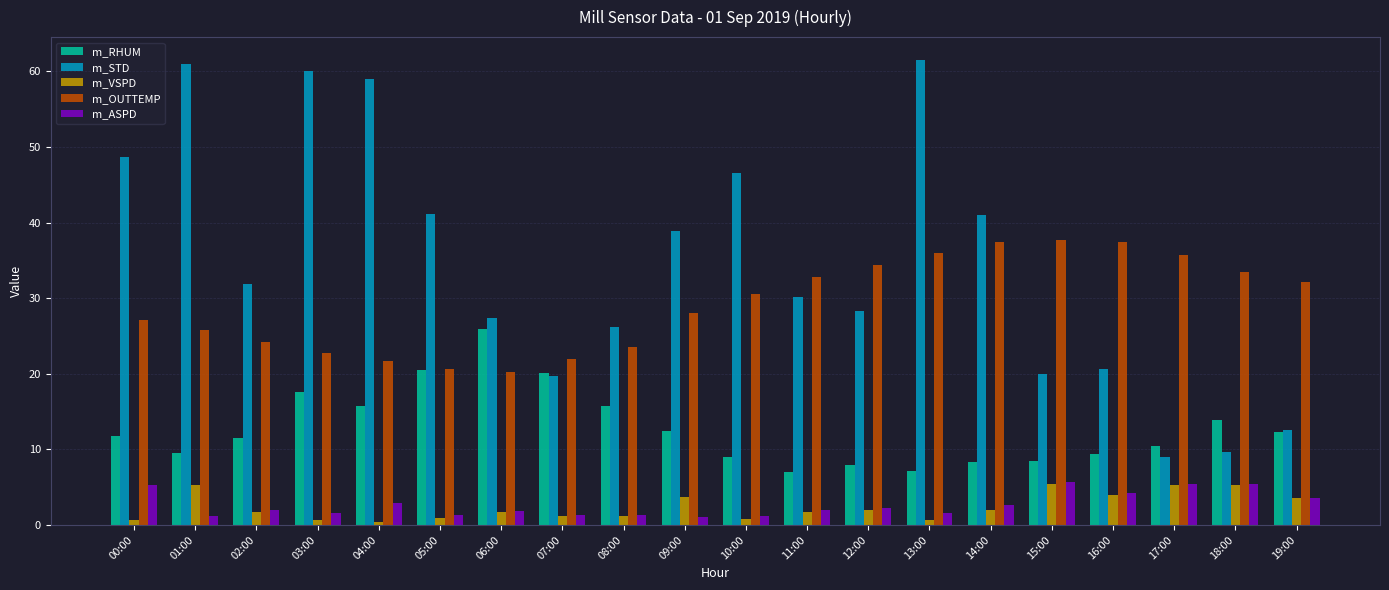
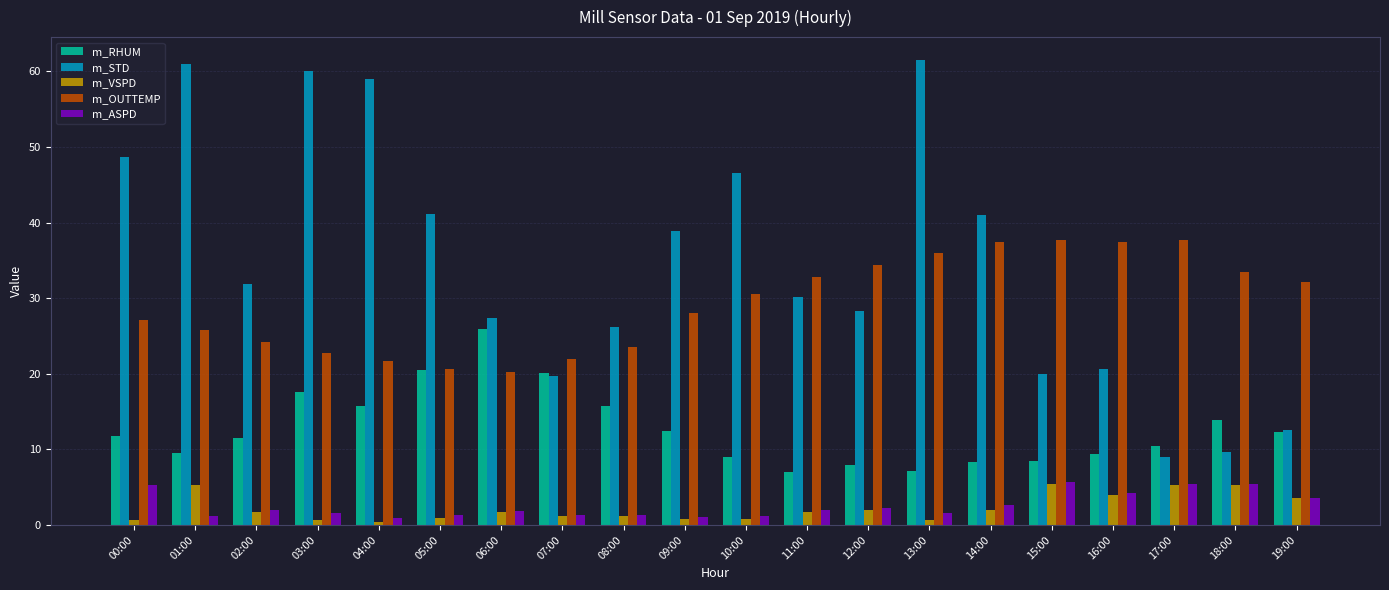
  {
    "m_VSPD": {
      "00:00": 1,
      "01:00": 5,
      "02:00": 2,
      "03:00": 1,
      "04:00": 0,
      "05:00": 1,
      "06:00": 2,
      "07:00": 1,
      "08:00": 1,
-     "09:00": 4,
+     "09:00": 1,
      "10:00": 1,
      "11:00": 2,
      "12:00": 2,
      "13:00": 1,
      "14:00": 2,
      "15:00": 5,
      "16:00": 4,
      "17:00": 5,
      "18:00": 5,
      "19:00": 4
    },
    "m_OUTTEMP": {
      "00:00": 27,
      "01:00": 26,
      "02:00": 24,
      "03:00": 23,
      "04:00": 22,
      "05:00": 21,
      "06:00": 20,
      "07:00": 22,
      "08:00": 24,
      "09:00": 28,
      "10:00": 31,
      "11:00": 33,
      "12:00": 34,
      "13:00": 36,
      "14:00": 37,
      "15:00": 38,
      "16:00": 37,
-     "17:00": 36,
+     "17:00": 38,
      "18:00": 33,
      "19:00": 32
    },
    "m_ASPD": {
      "00:00": 5,
      "01:00": 1,
      "02:00": 2,
      "03:00": 2,
-     "04:00": 3,
+     "04:00": 1,
      "05:00": 1,
      "06:00": 2,
      "07:00": 1,
      "08:00": 1,
      "09:00": 1,
      "10:00": 1,
      "11:00": 2,
      "12:00": 2,
      "13:00": 2,
      "14:00": 3,
      "15:00": 6,
      "16:00": 4,
      "17:00": 5,
      "18:00": 5,
      "19:00": 4
    }
  }
